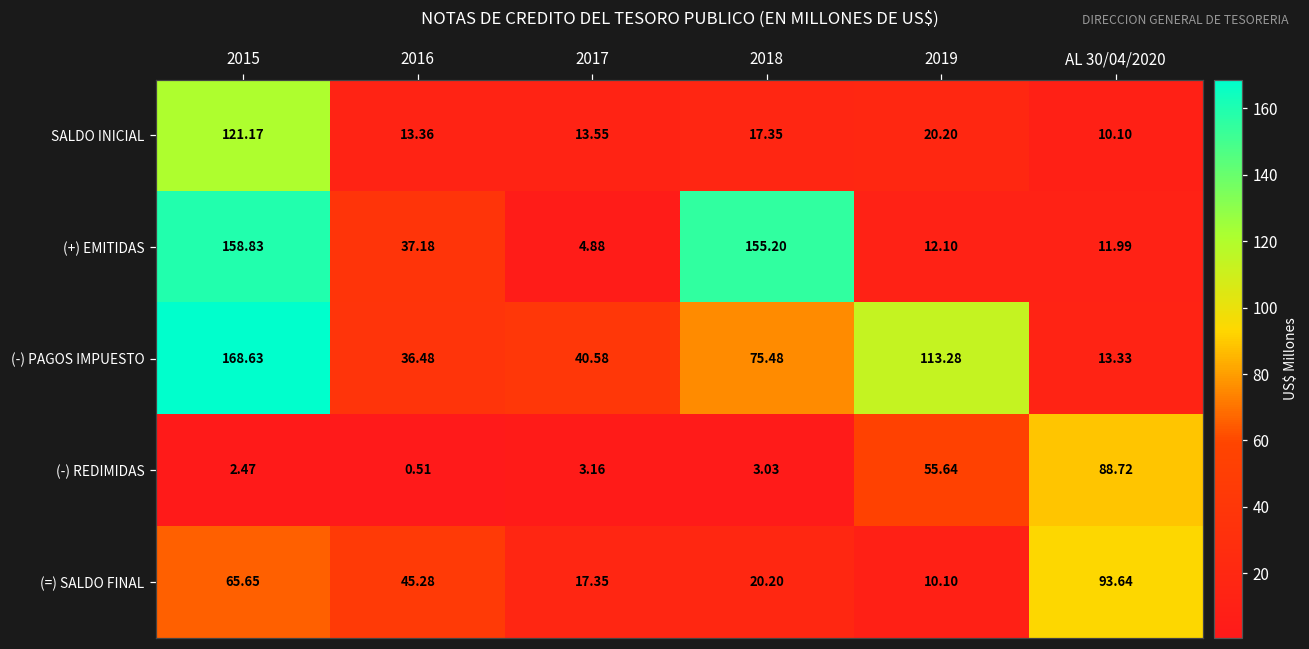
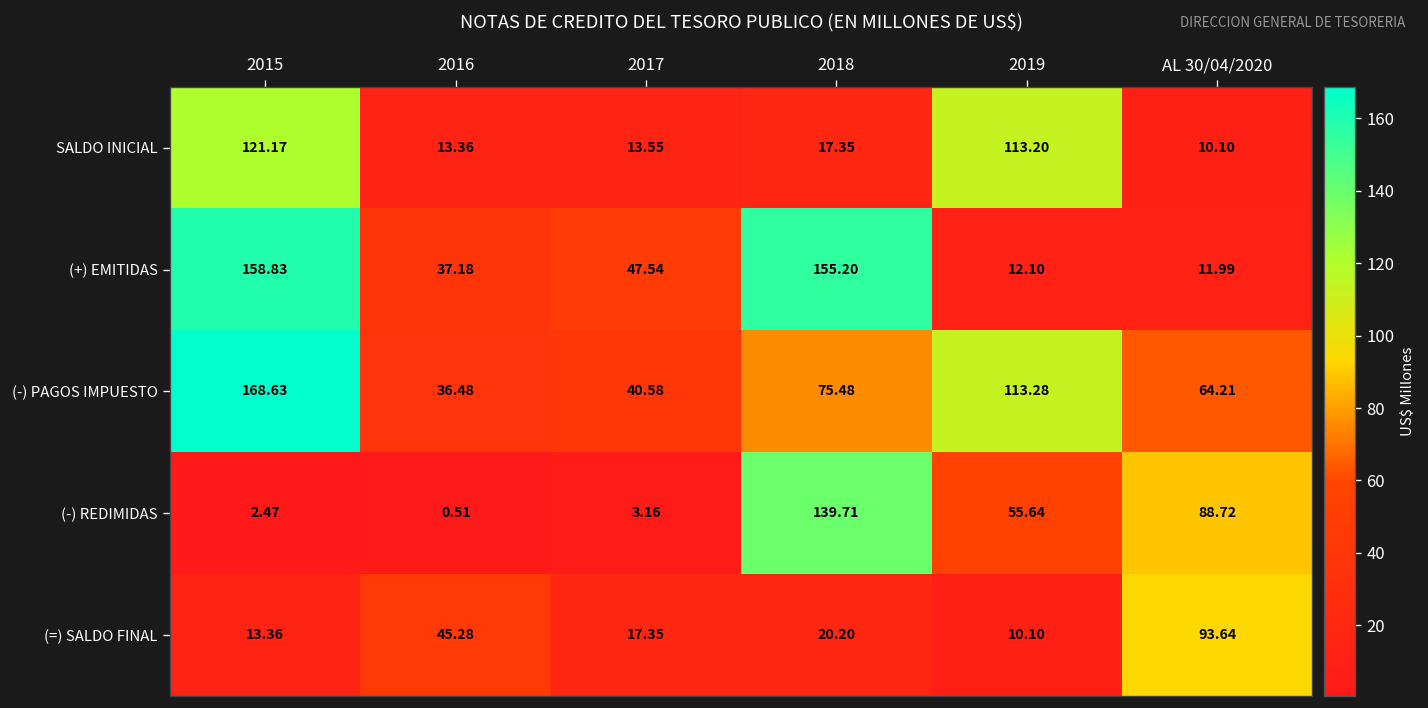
  {
    "SALDO INICIAL": {
      "2015": 121.17,
      "2016": 13.36,
      "2017": 13.55,
      "2018": 17.35,
-     "2019": 20.20,
+     "2019": 113.20,
      "AL 30/04/2020": 10.10
    },
    "(+) EMITIDAS": {
      "2015": 158.83,
      "2016": 37.18,
-     "2017": 4.88,
+     "2017": 47.54,
      "2018": 155.20,
      "2019": 12.10,
      "AL 30/04/2020": 11.99
    },
    "(-) PAGOS IMPUESTO": {
      "2015": 168.63,
      "2016": 36.48,
      "2017": 40.58,
      "2018": 75.48,
      "2019": 113.28,
-     "AL 30/04/2020": 13.33
+     "AL 30/04/2020": 64.21
    },
    "(-) REDIMIDAS": {
      "2015": 2.47,
      "2016": 0.51,
      "2017": 3.16,
-     "2018": 3.03,
+     "2018": 139.71,
      "2019": 55.64,
      "AL 30/04/2020": 88.72
    },
    "(=) SALDO FINAL": {
-     "2015": 65.65,
+     "2015": 13.36,
      "2016": 45.28,
      "2017": 17.35,
      "2018": 20.20,
      "2019": 10.10,
      "AL 30/04/2020": 93.64
    }
  }
